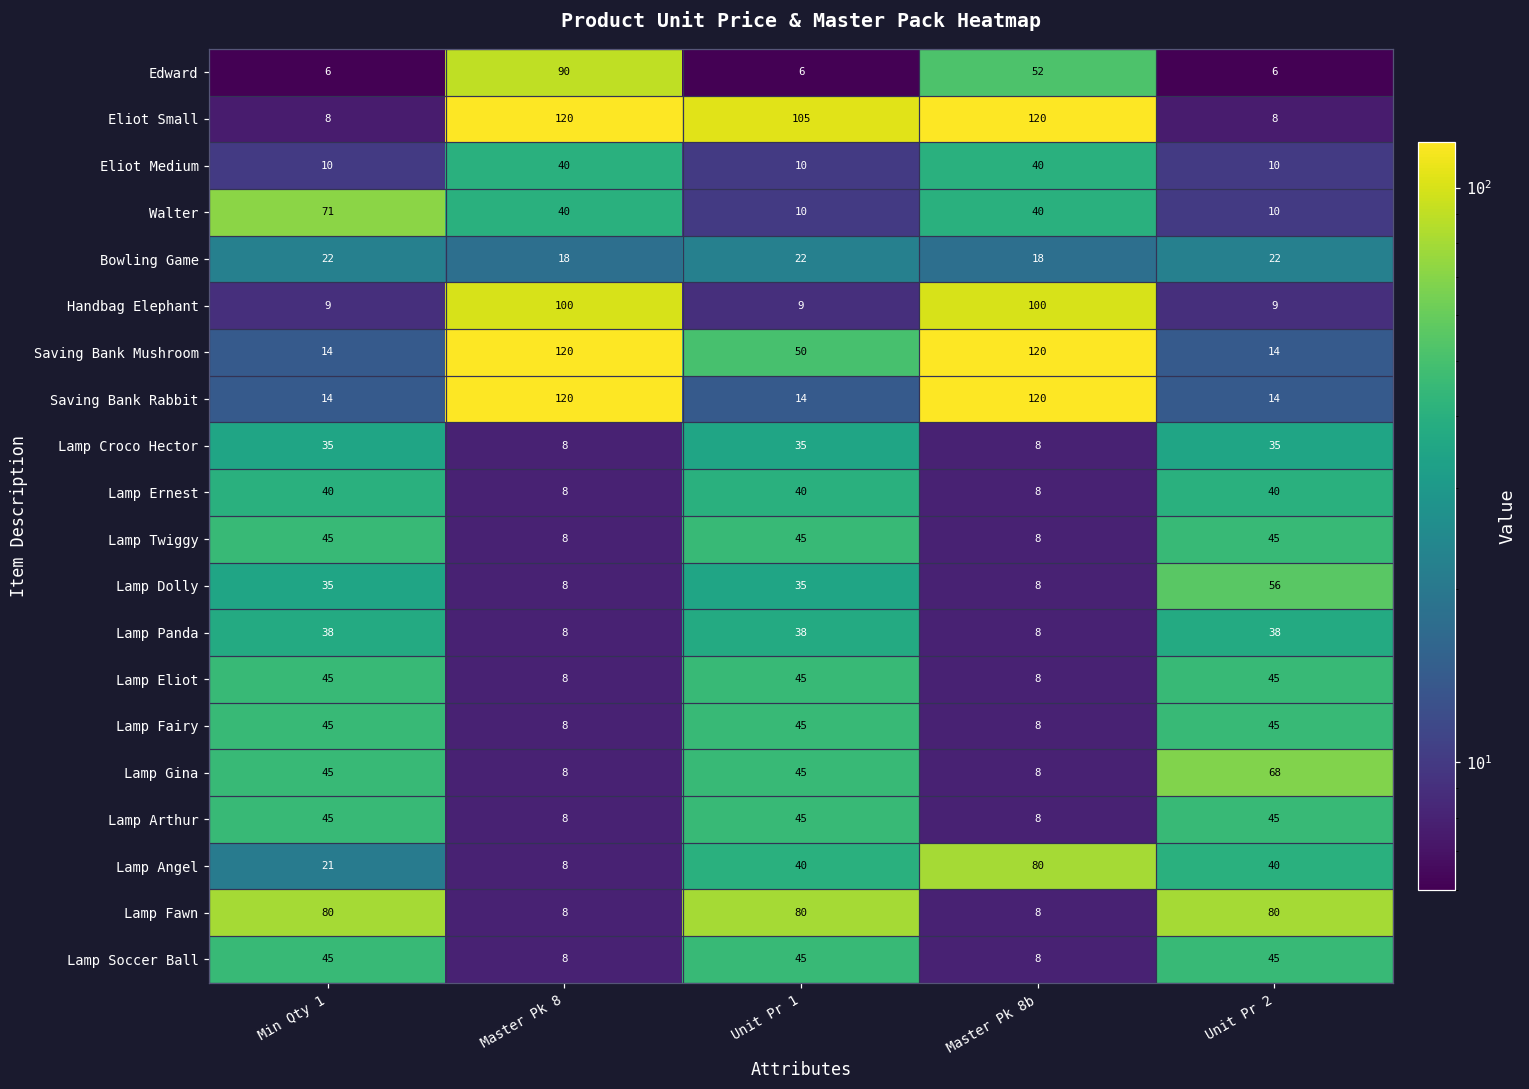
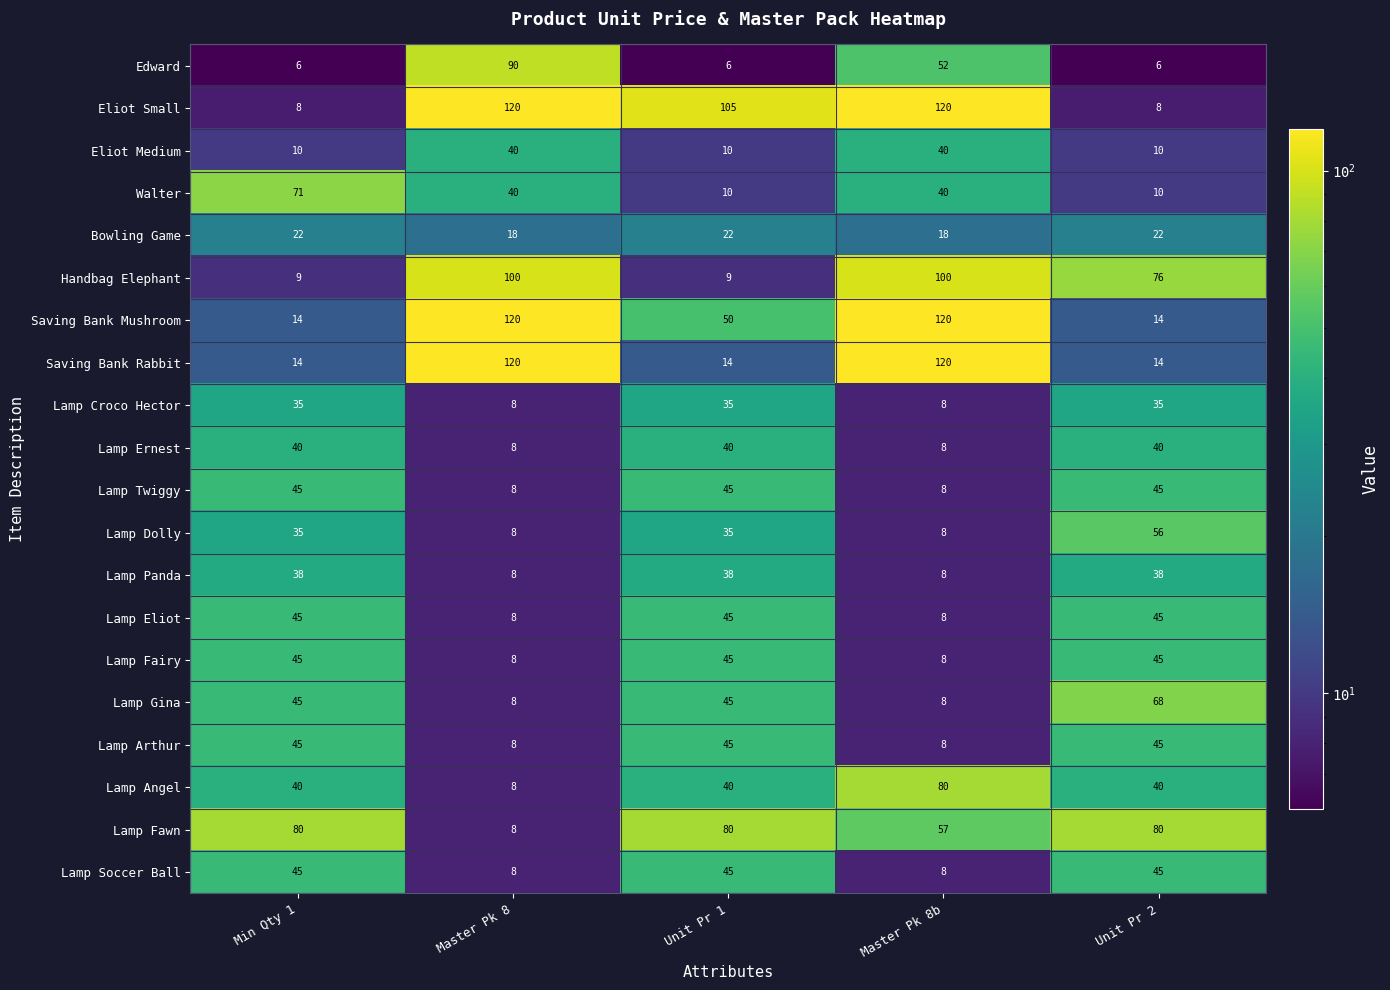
  {
    "Edward": {
      "Min Qty 1": 6,
      "Master Pk 8": 90,
      "Unit Pr 1": 6,
      "Master Pk 8b": 52,
      "Unit Pr 2": 6
    },
    "Eliot Small": {
      "Min Qty 1": 8,
      "Master Pk 8": 120,
      "Unit Pr 1": 105,
      "Master Pk 8b": 120,
      "Unit Pr 2": 8
    },
    "Eliot Medium": {
      "Min Qty 1": 10,
      "Master Pk 8": 40,
      "Unit Pr 1": 10,
      "Master Pk 8b": 40,
      "Unit Pr 2": 10
    },
    "Walter": {
      "Min Qty 1": 71,
      "Master Pk 8": 40,
      "Unit Pr 1": 10,
      "Master Pk 8b": 40,
      "Unit Pr 2": 10
    },
    "Bowling Game": {
      "Min Qty 1": 22,
      "Master Pk 8": 18,
      "Unit Pr 1": 22,
      "Master Pk 8b": 18,
      "Unit Pr 2": 22
    },
    "Handbag Elephant": {
      "Min Qty 1": 9,
      "Master Pk 8": 100,
      "Unit Pr 1": 9,
      "Master Pk 8b": 100,
-     "Unit Pr 2": 9
+     "Unit Pr 2": 76
    },
    "Saving Bank Mushroom": {
      "Min Qty 1": 14,
      "Master Pk 8": 120,
      "Unit Pr 1": 50,
      "Master Pk 8b": 120,
      "Unit Pr 2": 14
    },
    "Saving Bank Rabbit": {
      "Min Qty 1": 14,
      "Master Pk 8": 120,
      "Unit Pr 1": 14,
      "Master Pk 8b": 120,
      "Unit Pr 2": 14
    },
    "Lamp Croco Hector": {
      "Min Qty 1": 35,
      "Master Pk 8": 8,
      "Unit Pr 1": 35,
      "Master Pk 8b": 8,
      "Unit Pr 2": 35
    },
    "Lamp Ernest": {
      "Min Qty 1": 40,
      "Master Pk 8": 8,
      "Unit Pr 1": 40,
      "Master Pk 8b": 8,
      "Unit Pr 2": 40
    },
    "Lamp Twiggy": {
      "Min Qty 1": 45,
      "Master Pk 8": 8,
      "Unit Pr 1": 45,
      "Master Pk 8b": 8,
      "Unit Pr 2": 45
    },
    "Lamp Dolly": {
      "Min Qty 1": 35,
      "Master Pk 8": 8,
      "Unit Pr 1": 35,
      "Master Pk 8b": 8,
      "Unit Pr 2": 56
    },
    "Lamp Panda": {
      "Min Qty 1": 38,
      "Master Pk 8": 8,
      "Unit Pr 1": 38,
      "Master Pk 8b": 8,
      "Unit Pr 2": 38
    },
    "Lamp Eliot": {
      "Min Qty 1": 45,
      "Master Pk 8": 8,
      "Unit Pr 1": 45,
      "Master Pk 8b": 8,
      "Unit Pr 2": 45
    },
    "Lamp Fairy": {
      "Min Qty 1": 45,
      "Master Pk 8": 8,
      "Unit Pr 1": 45,
      "Master Pk 8b": 8,
      "Unit Pr 2": 45
    },
    "Lamp Gina": {
      "Min Qty 1": 45,
      "Master Pk 8": 8,
      "Unit Pr 1": 45,
      "Master Pk 8b": 8,
      "Unit Pr 2": 68
    },
    "Lamp Arthur": {
      "Min Qty 1": 45,
      "Master Pk 8": 8,
      "Unit Pr 1": 45,
      "Master Pk 8b": 8,
      "Unit Pr 2": 45
    },
    "Lamp Angel": {
-     "Min Qty 1": 21,
+     "Min Qty 1": 40,
      "Master Pk 8": 8,
      "Unit Pr 1": 40,
      "Master Pk 8b": 80,
      "Unit Pr 2": 40
    },
    "Lamp Fawn": {
      "Min Qty 1": 80,
      "Master Pk 8": 8,
      "Unit Pr 1": 80,
-     "Master Pk 8b": 8,
+     "Master Pk 8b": 57,
      "Unit Pr 2": 80
    },
    "Lamp Soccer Ball": {
      "Min Qty 1": 45,
      "Master Pk 8": 8,
      "Unit Pr 1": 45,
      "Master Pk 8b": 8,
      "Unit Pr 2": 45
    }
  }
